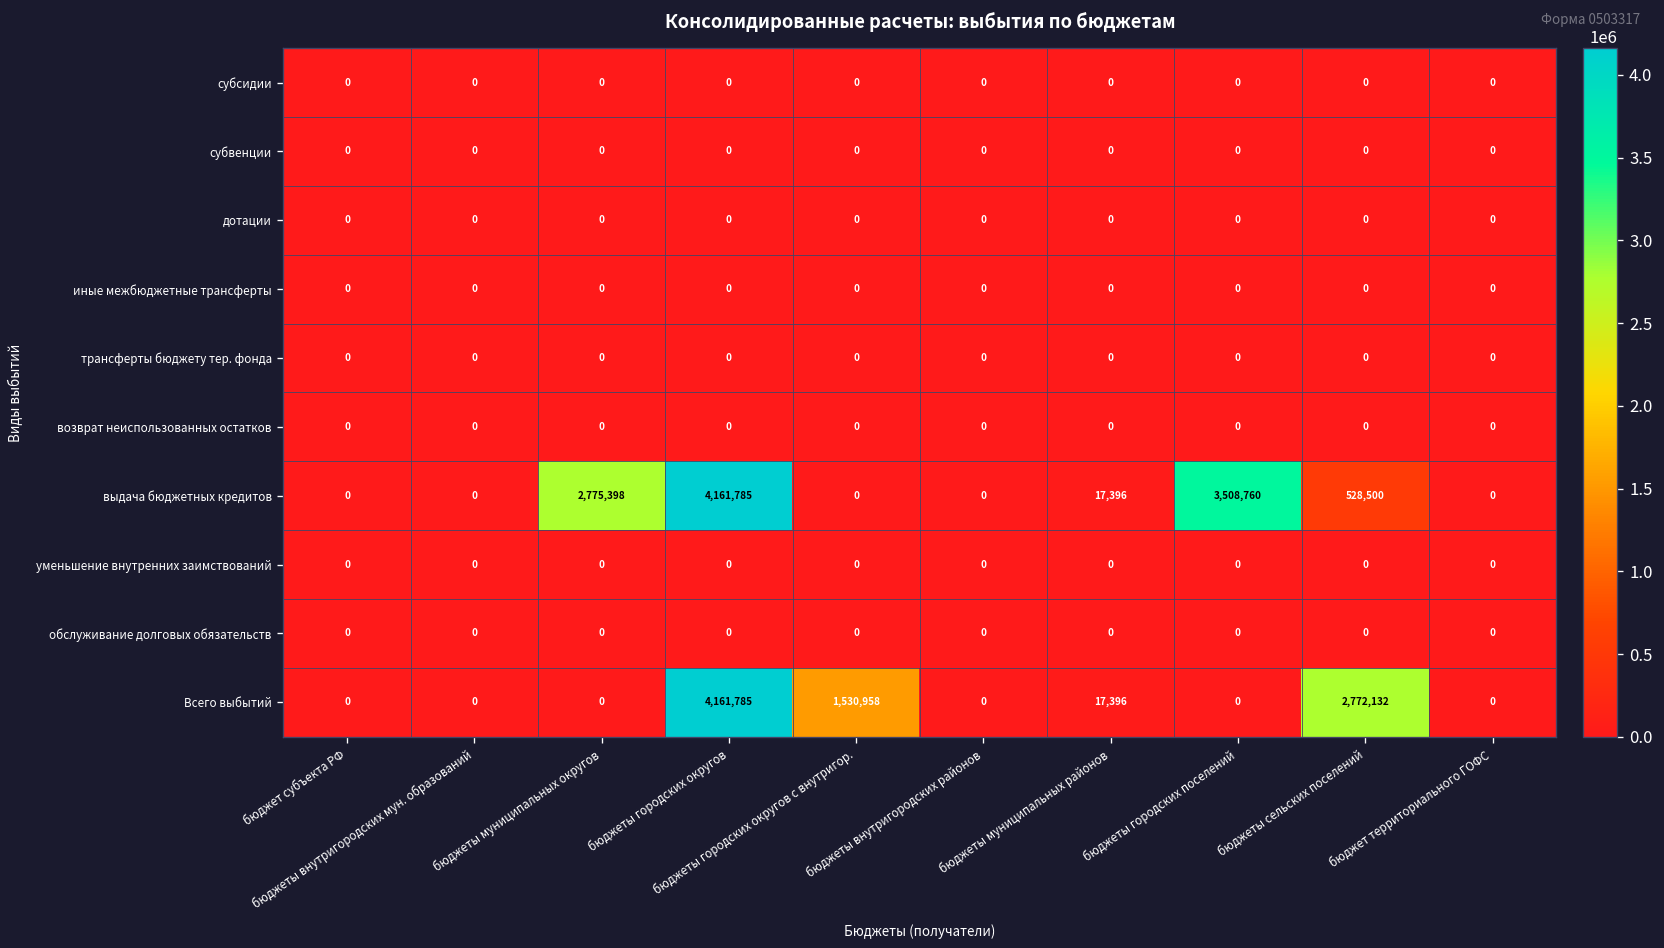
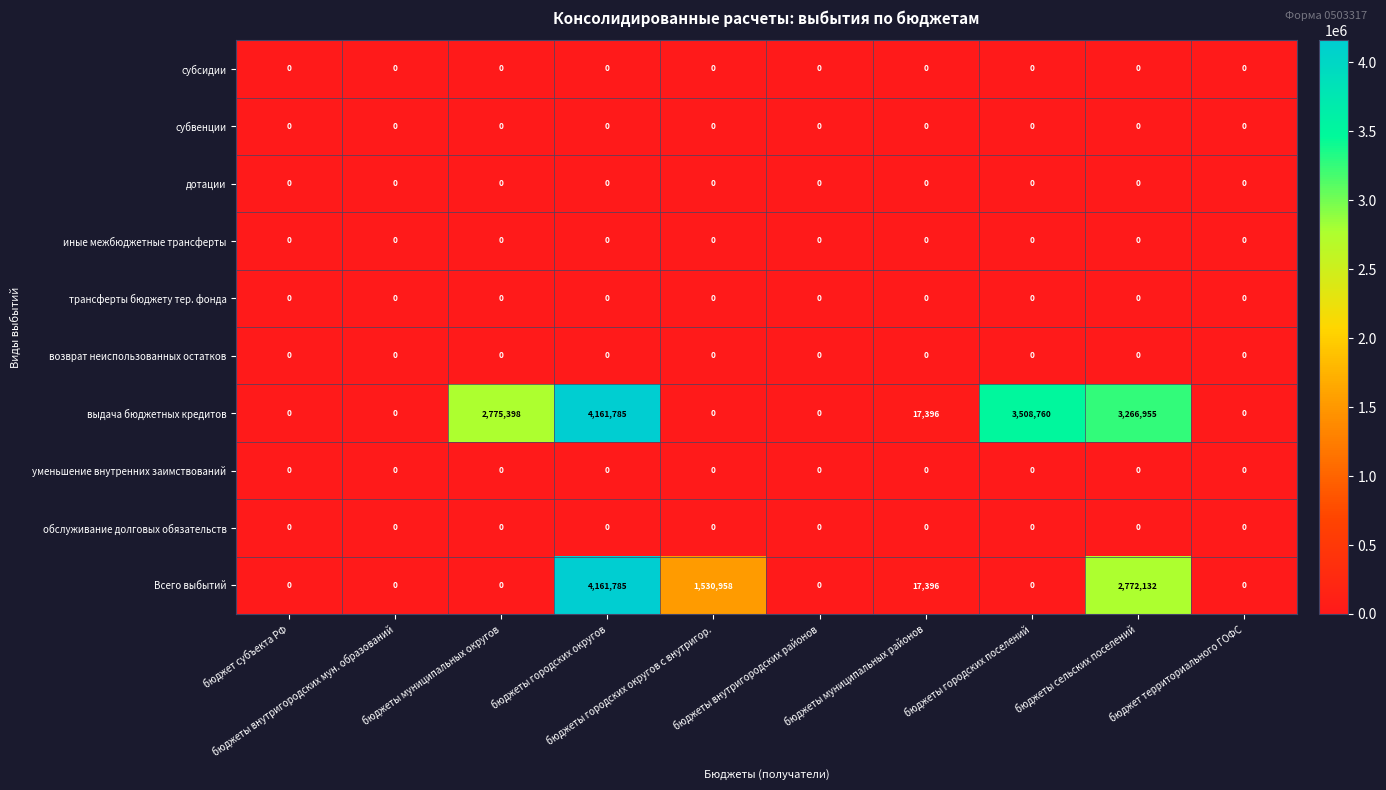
  {
    "субсидии": {
      "бюджет субъекта РФ": "0",
      "бюджеты внутригородских мун. образований": "0",
      "бюджеты муниципальных округов": "0",
      "бюджеты городских округов": "0",
      "бюджеты городских округов с внутригор.": "0",
      "бюджеты внутригородских районов": "0",
      "бюджеты муниципальных районов": "0",
      "бюджеты городских поселений": "0",
      "бюджеты сельских поселений": "0",
      "бюджет территориального ГОФС": "0"
    },
    "субвенции": {
      "бюджет субъекта РФ": "0",
      "бюджеты внутригородских мун. образований": "0",
      "бюджеты муниципальных округов": "0",
      "бюджеты городских округов": "0",
      "бюджеты городских округов с внутригор.": "0",
      "бюджеты внутригородских районов": "0",
      "бюджеты муниципальных районов": "0",
      "бюджеты городских поселений": "0",
      "бюджеты сельских поселений": "0",
      "бюджет территориального ГОФС": "0"
    },
    "дотации": {
      "бюджет субъекта РФ": "0",
      "бюджеты внутригородских мун. образований": "0",
      "бюджеты муниципальных округов": "0",
      "бюджеты городских округов": "0",
      "бюджеты городских округов с внутригор.": "0",
      "бюджеты внутригородских районов": "0",
      "бюджеты муниципальных районов": "0",
      "бюджеты городских поселений": "0",
      "бюджеты сельских поселений": "0",
      "бюджет территориального ГОФС": "0"
    },
    "иные межбюджетные трансферты": {
      "бюджет субъекта РФ": "0",
      "бюджеты внутригородских мун. образований": "0",
      "бюджеты муниципальных округов": "0",
      "бюджеты городских округов": "0",
      "бюджеты городских округов с внутригор.": "0",
      "бюджеты внутригородских районов": "0",
      "бюджеты муниципальных районов": "0",
      "бюджеты городских поселений": "0",
      "бюджеты сельских поселений": "0",
      "бюджет территориального ГОФС": "0"
    },
    "трансферты бюджету тер. фонда": {
      "бюджет субъекта РФ": "0",
      "бюджеты внутригородских мун. образований": "0",
      "бюджеты муниципальных округов": "0",
      "бюджеты городских округов": "0",
      "бюджеты городских округов с внутригор.": "0",
      "бюджеты внутригородских районов": "0",
      "бюджеты муниципальных районов": "0",
      "бюджеты городских поселений": "0",
      "бюджеты сельских поселений": "0",
      "бюджет территориального ГОФС": "0"
    },
    "возврат неиспользованных остатков": {
      "бюджет субъекта РФ": "0",
      "бюджеты внутригородских мун. образований": "0",
      "бюджеты муниципальных округов": "0",
      "бюджеты городских округов": "0",
      "бюджеты городских округов с внутригор.": "0",
      "бюджеты внутригородских районов": "0",
      "бюджеты муниципальных районов": "0",
      "бюджеты городских поселений": "0",
      "бюджеты сельских поселений": "0",
      "бюджет территориального ГОФС": "0"
    },
    "выдача бюджетных кредитов": {
      "бюджет субъекта РФ": "0",
      "бюджеты внутригородских мун. образований": "0",
      "бюджеты муниципальных округов": "2,775,398",
      "бюджеты городских округов": "4,161,785",
      "бюджеты городских округов с внутригор.": "0",
      "бюджеты внутригородских районов": "0",
      "бюджеты муниципальных районов": "17,396",
      "бюджеты городских поселений": "3,508,760",
-     "бюджеты сельских поселений": "528,500",
+     "бюджеты сельских поселений": "3,266,955",
      "бюджет территориального ГОФС": "0"
    },
    "уменьшение внутренних заимствований": {
      "бюджет субъекта РФ": "0",
      "бюджеты внутригородских мун. образований": "0",
      "бюджеты муниципальных округов": "0",
      "бюджеты городских округов": "0",
      "бюджеты городских округов с внутригор.": "0",
      "бюджеты внутригородских районов": "0",
      "бюджеты муниципальных районов": "0",
      "бюджеты городских поселений": "0",
      "бюджеты сельских поселений": "0",
      "бюджет территориального ГОФС": "0"
    },
    "обслуживание долговых обязательств": {
      "бюджет субъекта РФ": "0",
      "бюджеты внутригородских мун. образований": "0",
      "бюджеты муниципальных округов": "0",
      "бюджеты городских округов": "0",
      "бюджеты городских округов с внутригор.": "0",
      "бюджеты внутригородских районов": "0",
      "бюджеты муниципальных районов": "0",
      "бюджеты городских поселений": "0",
      "бюджеты сельских поселений": "0",
      "бюджет территориального ГОФС": "0"
    },
    "Всего выбытий": {
      "бюджет субъекта РФ": "0",
      "бюджеты внутригородских мун. образований": "0",
      "бюджеты муниципальных округов": "0",
      "бюджеты городских округов": "4,161,785",
      "бюджеты городских округов с внутригор.": "1,530,958",
      "бюджеты внутригородских районов": "0",
      "бюджеты муниципальных районов": "17,396",
      "бюджеты городских поселений": "0",
      "бюджеты сельских поселений": "2,772,132",
      "бюджет территориального ГОФС": "0"
    }
  }
